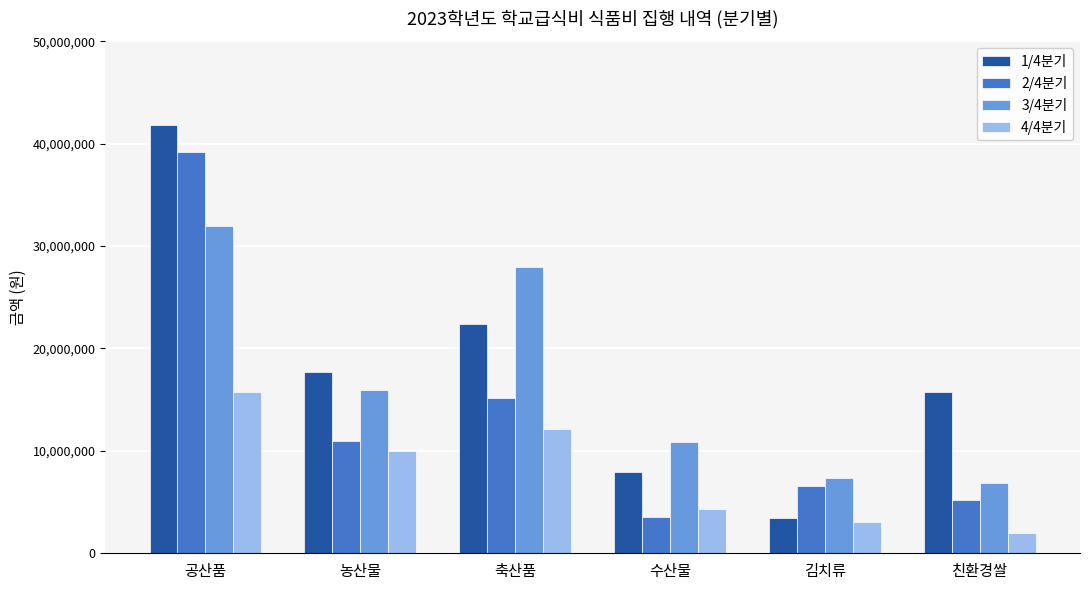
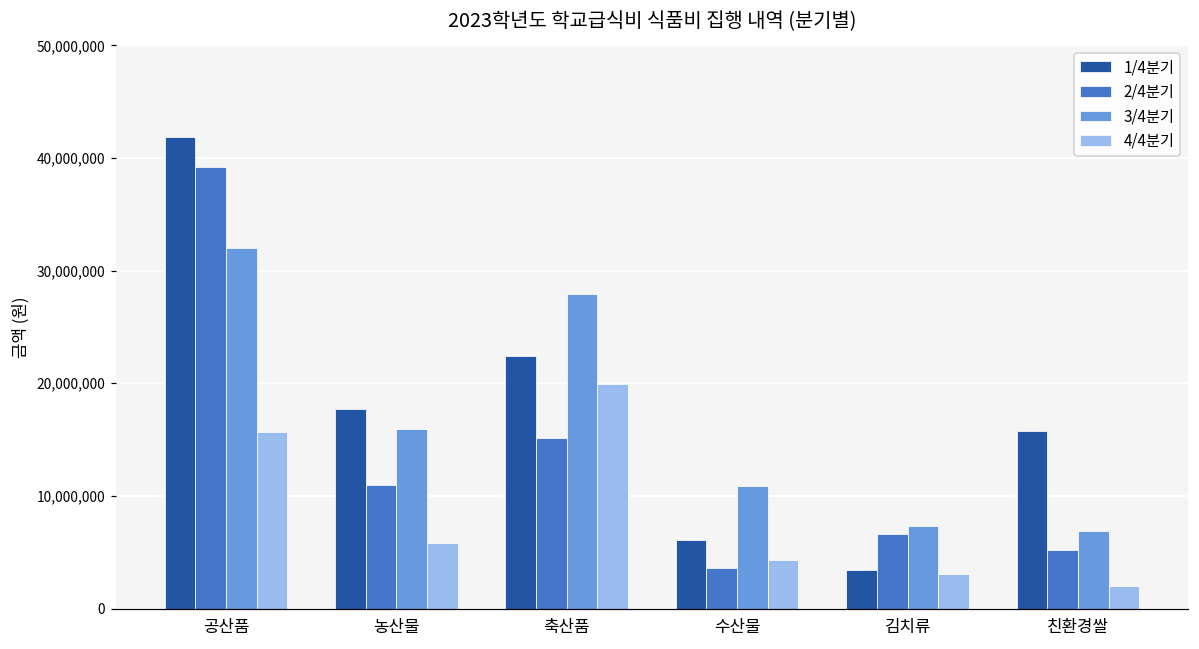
  {
    "1/4분기": {
      "공산품": "41,900,000",
      "농산물": "17,700,000",
      "축산품": "22,400,000",
-     "수산물": "8,000,000",
+     "수산물": "6,100,000",
      "김치류": "3,400,000",
      "친환경쌀": "15,800,000"
    },
    "4/4분기": {
      "공산품": "15,700,000",
-     "농산물": "10,000,000",
-     "축산품": "12,200,000",
+     "농산물": "5,800,000",
+     "축산품": "19,900,000",
      "수산물": "4,300,000",
      "김치류": "3,100,000",
      "친환경쌀": "2,000,000"
    }
  }
